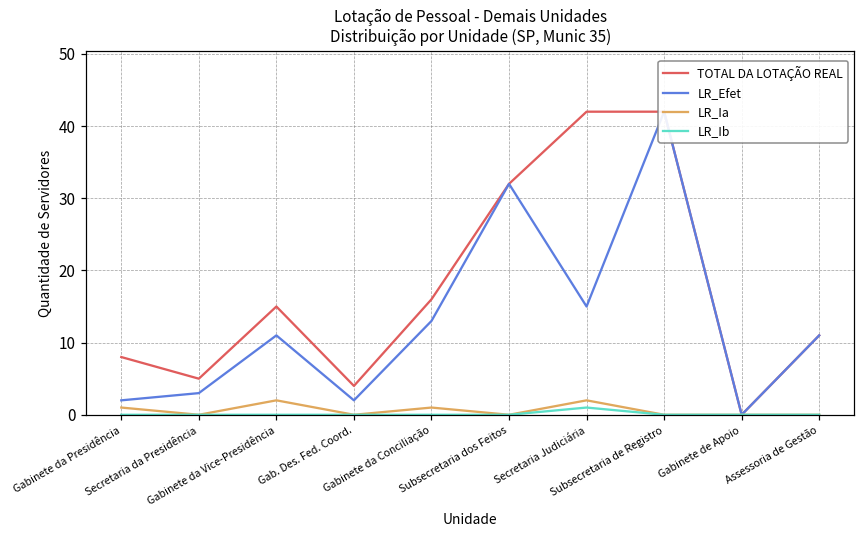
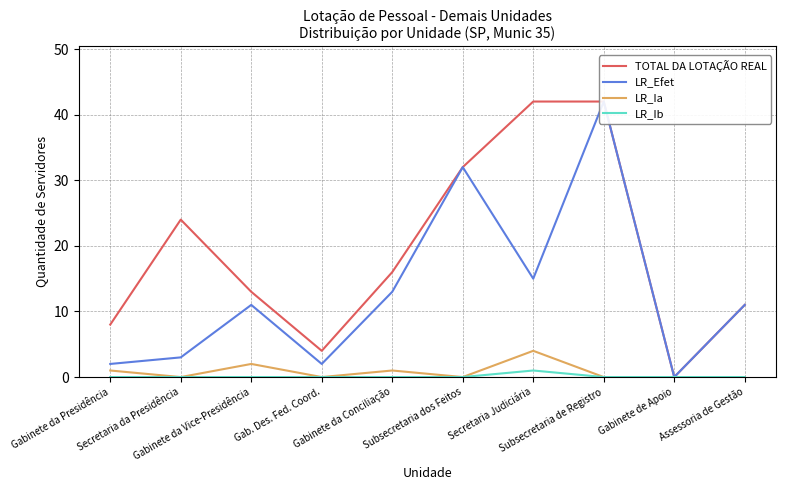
  {
    "TOTAL DA LOTAÇÃO REAL": {
      "Gabinete da Presidência": 8,
-     "Secretaria da Presidência": 5,
-     "Gabinete da Vice-Presidência": 15,
+     "Secretaria da Presidência": 24,
+     "Gabinete da Vice-Presidência": 13,
      "Gab. Des. Fed. Coord.": 4,
      "Gabinete da Conciliação": 16,
      "Secretaria Judiciária": 42
    },
    "LR_Efet": {
      "Gabinete da Presidência": 2,
      "Secretaria da Presidência": 3,
      "Gabinete da Vice-Presidência": 11,
      "Gab. Des. Fed. Coord.": 2,
      "Gabinete da Conciliação": 13,
      "Secretaria Judiciária": 15
    },
    "LR_Ia": {
      "Gabinete da Presidência": 1,
      "Gabinete da Vice-Presidência": 2,
      "Gabinete da Conciliação": 1,
-     "Secretaria Judiciária": 2
+     "Secretaria Judiciária": 4
    },
    "LR_Ib": {
      "Gabinete da Presidência": 0,
      "Gabinete da Vice-Presidência": 0,
      "Gabinete da Conciliação": 0,
      "Secretaria Judiciária": 1
    }
  }
